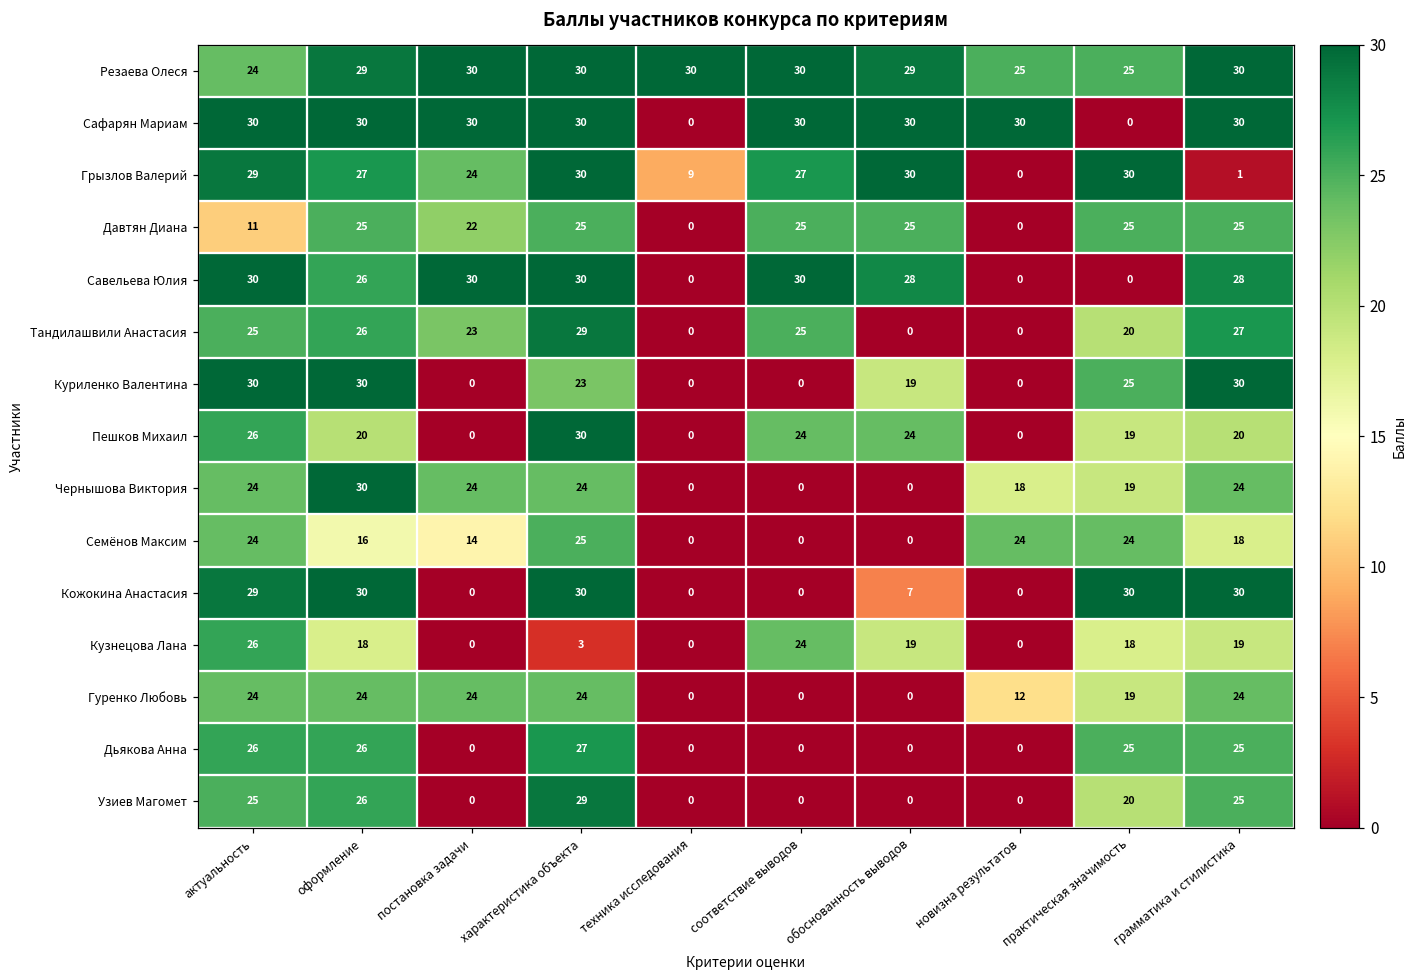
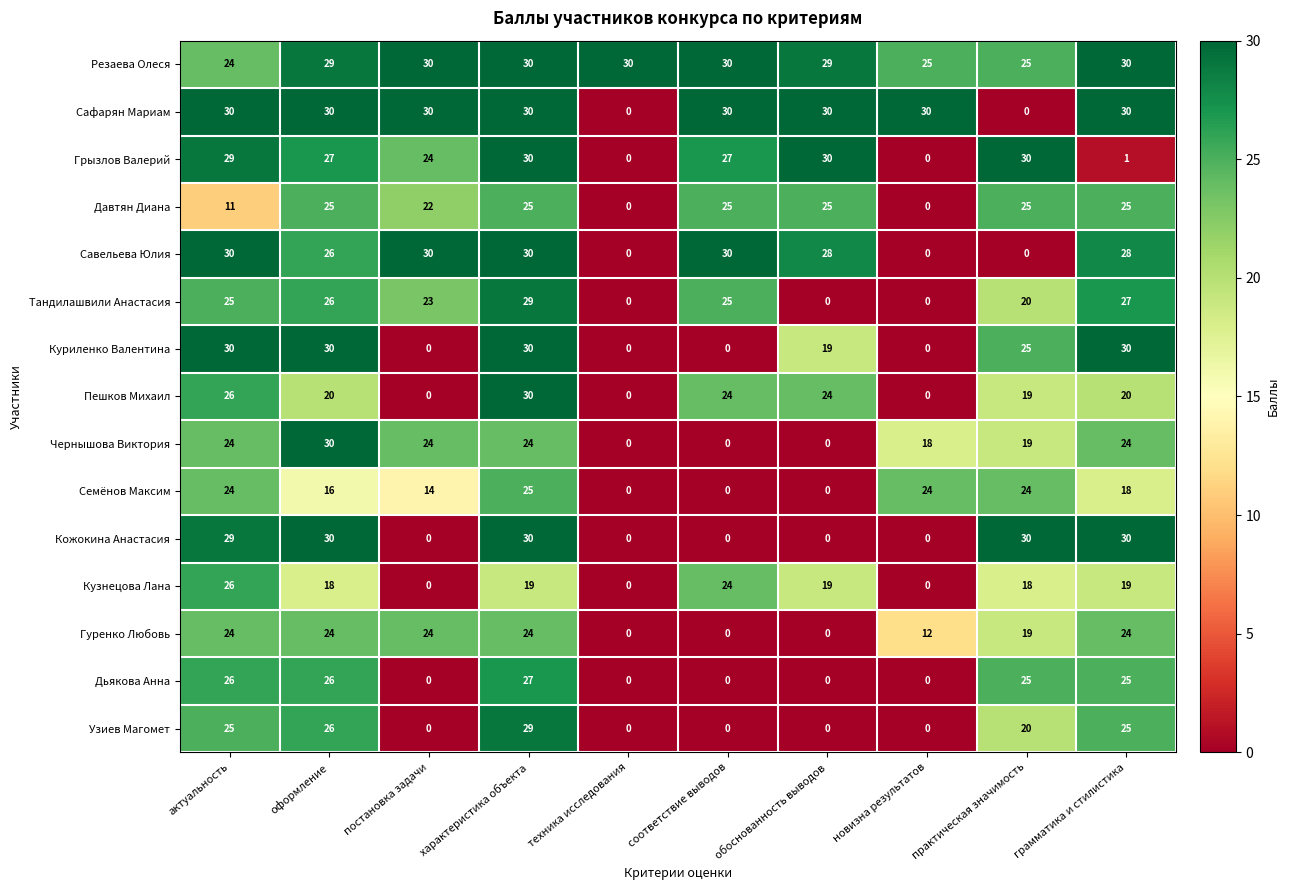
  {
    "Резаева Олеся": {
      "актуальность": 24,
      "оформление": 29,
      "постановка задачи": 30,
      "характеристика объекта": 30,
      "техника исследования": 30,
      "соответствие выводов": 30,
      "обоснованность выводов": 29,
      "новизна результатов": 25,
      "практическая значимость": 25,
      "грамматика и стилистика": 30
    },
    "Сафарян Мариам": {
      "актуальность": 30,
      "оформление": 30,
      "постановка задачи": 30,
      "характеристика объекта": 30,
      "техника исследования": 0,
      "соответствие выводов": 30,
      "обоснованность выводов": 30,
      "новизна результатов": 30,
      "практическая значимость": 0,
      "грамматика и стилистика": 30
    },
    "Грызлов Валерий": {
      "актуальность": 29,
      "оформление": 27,
      "постановка задачи": 24,
      "характеристика объекта": 30,
-     "техника исследования": 9,
+     "техника исследования": 0,
      "соответствие выводов": 27,
      "обоснованность выводов": 30,
      "новизна результатов": 0,
      "практическая значимость": 30,
      "грамматика и стилистика": 1
    },
    "Давтян Диана": {
      "актуальность": 11,
      "оформление": 25,
      "постановка задачи": 22,
      "характеристика объекта": 25,
      "техника исследования": 0,
      "соответствие выводов": 25,
      "обоснованность выводов": 25,
      "новизна результатов": 0,
      "практическая значимость": 25,
      "грамматика и стилистика": 25
    },
    "Савельева Юлия": {
      "актуальность": 30,
      "оформление": 26,
      "постановка задачи": 30,
      "характеристика объекта": 30,
      "техника исследования": 0,
      "соответствие выводов": 30,
      "обоснованность выводов": 28,
      "новизна результатов": 0,
      "практическая значимость": 0,
      "грамматика и стилистика": 28
    },
    "Тандилашвили Анастасия": {
      "актуальность": 25,
      "оформление": 26,
      "постановка задачи": 23,
      "характеристика объекта": 29,
      "техника исследования": 0,
      "соответствие выводов": 25,
      "обоснованность выводов": 0,
      "новизна результатов": 0,
      "практическая значимость": 20,
      "грамматика и стилистика": 27
    },
    "Куриленко Валентина": {
      "актуальность": 30,
      "оформление": 30,
      "постановка задачи": 0,
-     "характеристика объекта": 23,
+     "характеристика объекта": 30,
      "техника исследования": 0,
      "соответствие выводов": 0,
      "обоснованность выводов": 19,
      "новизна результатов": 0,
      "практическая значимость": 25,
      "грамматика и стилистика": 30
    },
    "Пешков Михаил": {
      "актуальность": 26,
      "оформление": 20,
      "постановка задачи": 0,
      "характеристика объекта": 30,
      "техника исследования": 0,
      "соответствие выводов": 24,
      "обоснованность выводов": 24,
      "новизна результатов": 0,
      "практическая значимость": 19,
      "грамматика и стилистика": 20
    },
    "Чернышова Виктория": {
      "актуальность": 24,
      "оформление": 30,
      "постановка задачи": 24,
      "характеристика объекта": 24,
      "техника исследования": 0,
      "соответствие выводов": 0,
      "обоснованность выводов": 0,
      "новизна результатов": 18,
      "практическая значимость": 19,
      "грамматика и стилистика": 24
    },
    "Семёнов Максим": {
      "актуальность": 24,
      "оформление": 16,
      "постановка задачи": 14,
      "характеристика объекта": 25,
      "техника исследования": 0,
      "соответствие выводов": 0,
      "обоснованность выводов": 0,
      "новизна результатов": 24,
      "практическая значимость": 24,
      "грамматика и стилистика": 18
    },
    "Кожокина Анастасия": {
      "актуальность": 29,
      "оформление": 30,
      "постановка задачи": 0,
      "характеристика объекта": 30,
      "техника исследования": 0,
      "соответствие выводов": 0,
-     "обоснованность выводов": 7,
+     "обоснованность выводов": 0,
      "новизна результатов": 0,
      "практическая значимость": 30,
      "грамматика и стилистика": 30
    },
    "Кузнецова Лана": {
      "актуальность": 26,
      "оформление": 18,
      "постановка задачи": 0,
-     "характеристика объекта": 3,
+     "характеристика объекта": 19,
      "техника исследования": 0,
      "соответствие выводов": 24,
      "обоснованность выводов": 19,
      "новизна результатов": 0,
      "практическая значимость": 18,
      "грамматика и стилистика": 19
    },
    "Гуренко Любовь": {
      "актуальность": 24,
      "оформление": 24,
      "постановка задачи": 24,
      "характеристика объекта": 24,
      "техника исследования": 0,
      "соответствие выводов": 0,
      "обоснованность выводов": 0,
      "новизна результатов": 12,
      "практическая значимость": 19,
      "грамматика и стилистика": 24
    },
    "Дьякова Анна": {
      "актуальность": 26,
      "оформление": 26,
      "постановка задачи": 0,
      "характеристика объекта": 27,
      "техника исследования": 0,
      "соответствие выводов": 0,
      "обоснованность выводов": 0,
      "новизна результатов": 0,
      "практическая значимость": 25,
      "грамматика и стилистика": 25
    },
    "Узиев Магомет": {
      "актуальность": 25,
      "оформление": 26,
      "постановка задачи": 0,
      "характеристика объекта": 29,
      "техника исследования": 0,
      "соответствие выводов": 0,
      "обоснованность выводов": 0,
      "новизна результатов": 0,
      "практическая значимость": 20,
      "грамматика и стилистика": 25
    }
  }
